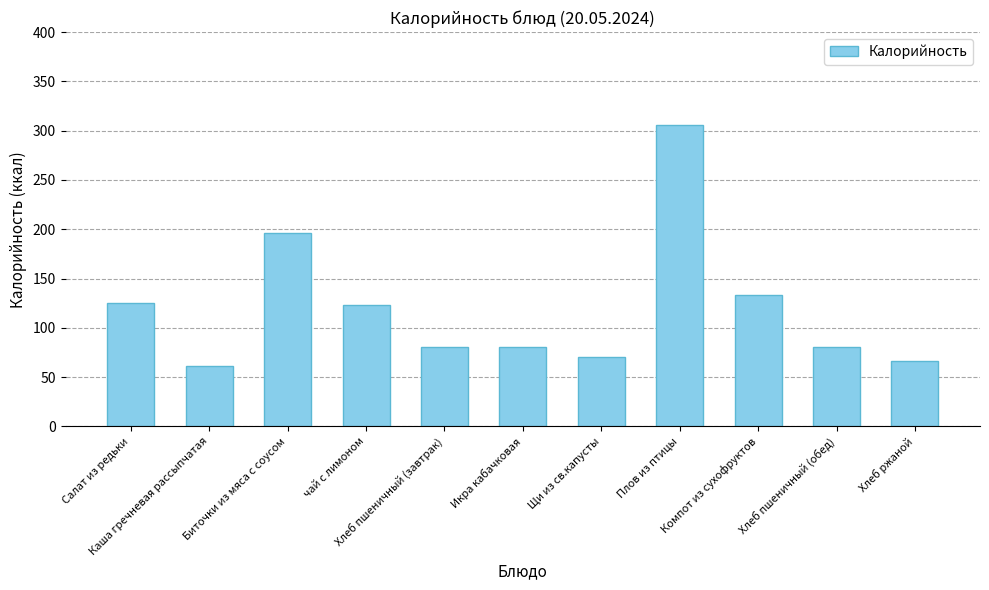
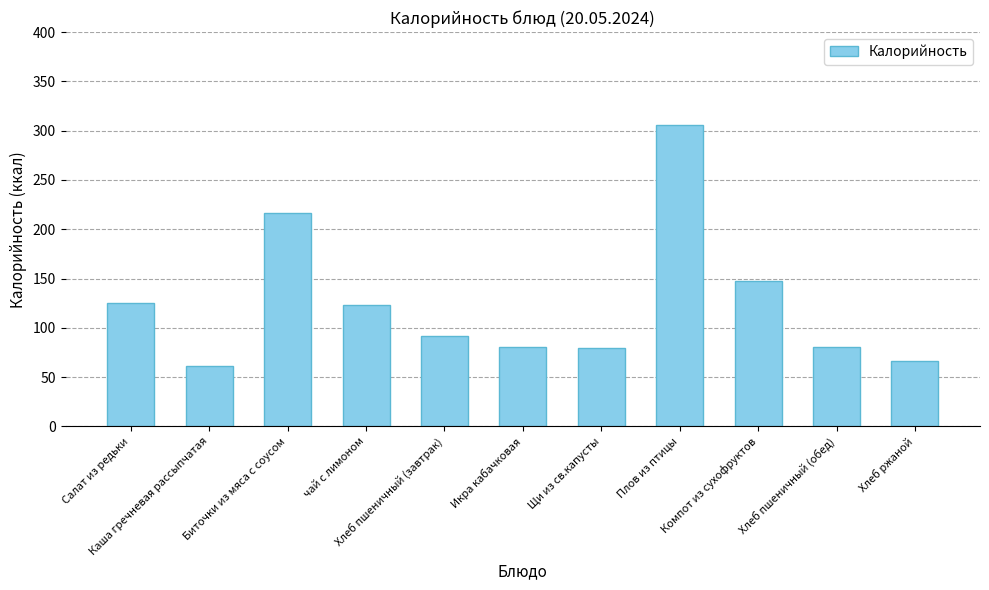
  {
    "Салат из редьки": 130,
    "Каша гречневая рассыпчатая": 60,
-   "Биточки из мяса с соусом": 200,
+   "Биточки из мяса с соусом": 220,
    "чай с лимоном": 120,
-   "Хлеб пшеничный (завтрак)": 80,
+   "Хлеб пшеничный (завтрак)": 90,
    "Икра кабачковая": 80,
-   "Щи из св.капусты": 70,
+   "Щи из св.капусты": 80,
    "Плов из птицы": 310,
-   "Компот из сухофруктов": 130,
+   "Компот из сухофруктов": 150,
    "Хлеб пшеничный (обед)": 80,
    "Хлеб ржаной": 70
  }
